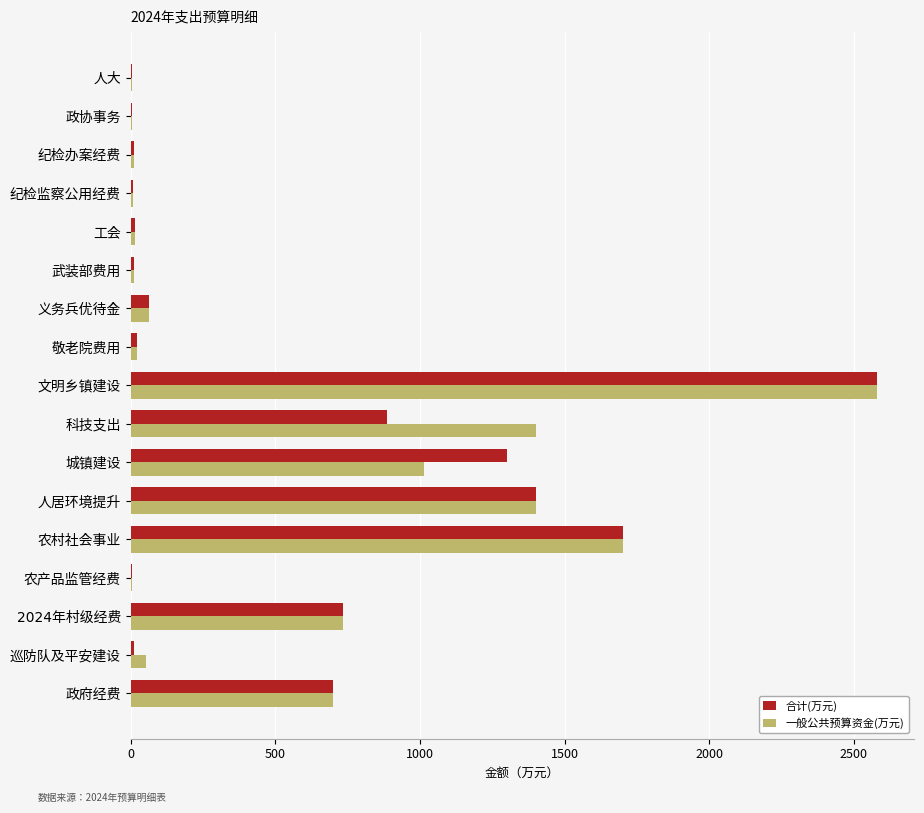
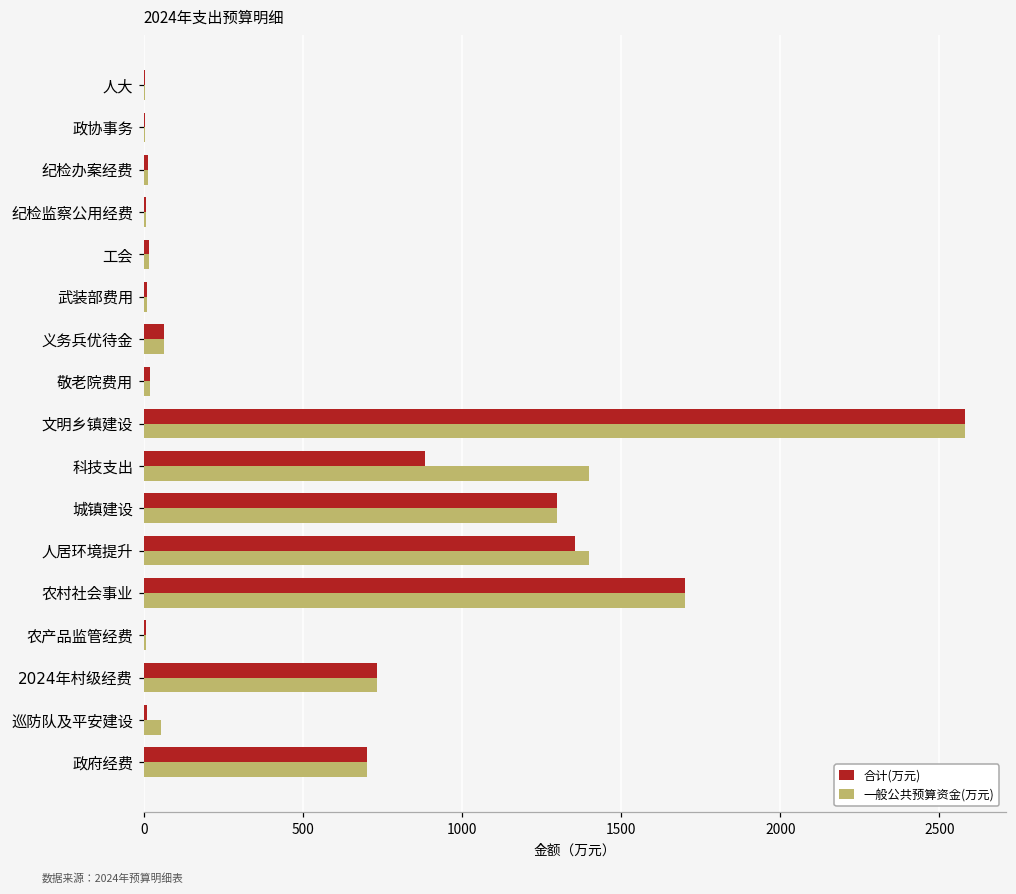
  {
    "合计(万元)": {
      "纪检办案经费": 10,
      "工会": 20,
      "武装部费用": 10,
      "义务兵优待金": 60,
      "敬老院费用": 20,
      "文明乡镇建设": 2580,
      "科技支出": 890,
      "城镇建设": 1300,
-     "人居环境提升": 1400,
+     "人居环境提升": 1350,
      "农村社会事业": 1700,
      "2024年村级经费": 730,
      "巡防队及平安建设": 10,
      "政府经费": 700
    },
    "一般公共预算资金(万元)": {
      "纪检办案经费": 10,
      "工会": 20,
      "武装部费用": 10,
      "义务兵优待金": 60,
      "敬老院费用": 20,
      "文明乡镇建设": 2580,
      "科技支出": 1400,
-     "城镇建设": 1010,
+     "城镇建设": 1300,
      "人居环境提升": 1400,
      "农村社会事业": 1700,
      "2024年村级经费": 730,
      "巡防队及平安建设": 50,
      "政府经费": 700
    }
  }
